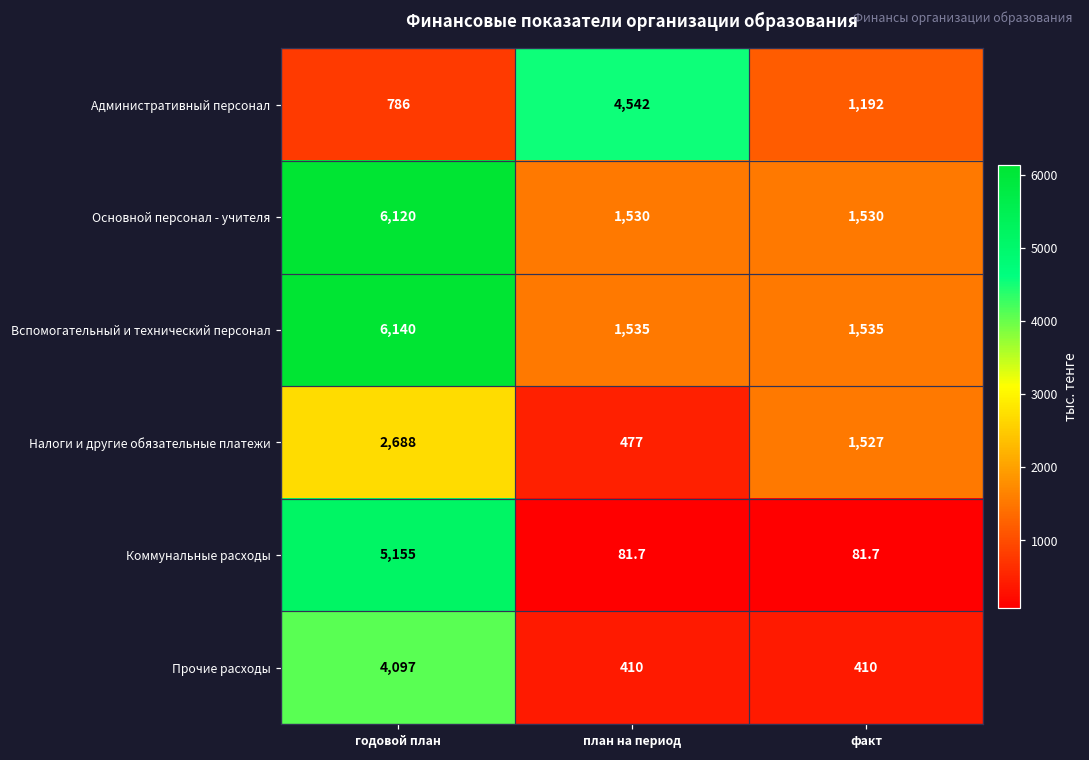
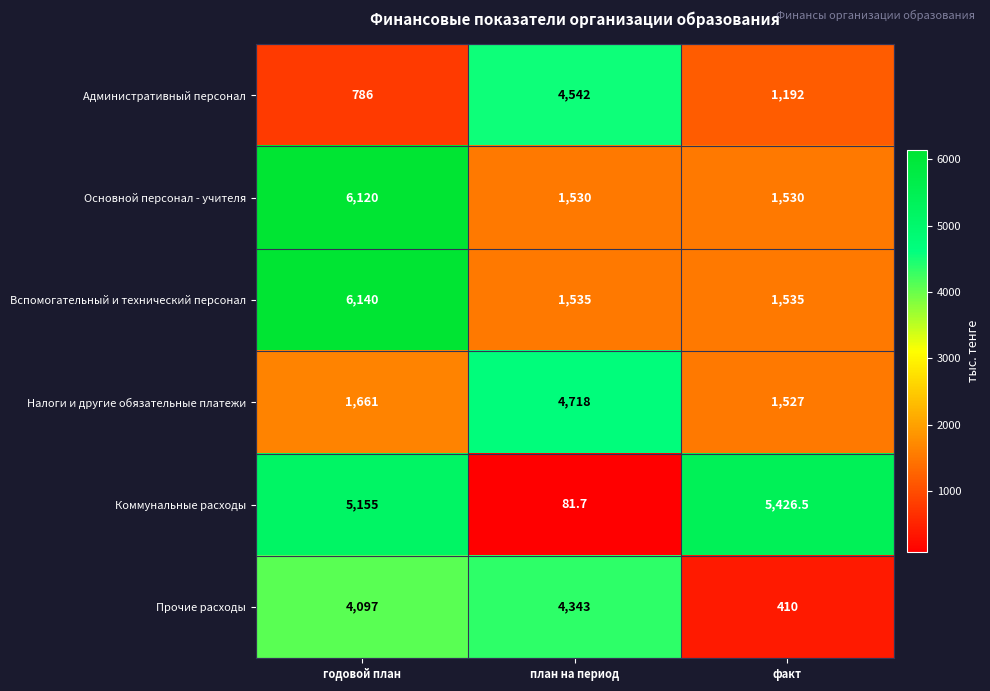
  {
    "Административный персонал": {
      "годовой план": "786",
      "план на период": "4,542",
      "факт": "1,192"
    },
    "Основной персонал - учителя": {
      "годовой план": "6,120",
      "план на период": "1,530",
      "факт": "1,530"
    },
    "Вспомогательный и технический персонал": {
      "годовой план": "6,140",
      "план на период": "1,535",
      "факт": "1,535"
    },
    "Налоги и другие обязательные платежи": {
-     "годовой план": "2,688",
-     "план на период": "477",
+     "годовой план": "1,661",
+     "план на период": "4,718",
      "факт": "1,527"
    },
    "Коммунальные расходы": {
      "годовой план": "5,155",
      "план на период": "81.7",
-     "факт": "81.7"
+     "факт": "5,426.5"
    },
    "Прочие расходы": {
      "годовой план": "4,097",
-     "план на период": "410",
+     "план на период": "4,343",
      "факт": "410"
    }
  }
